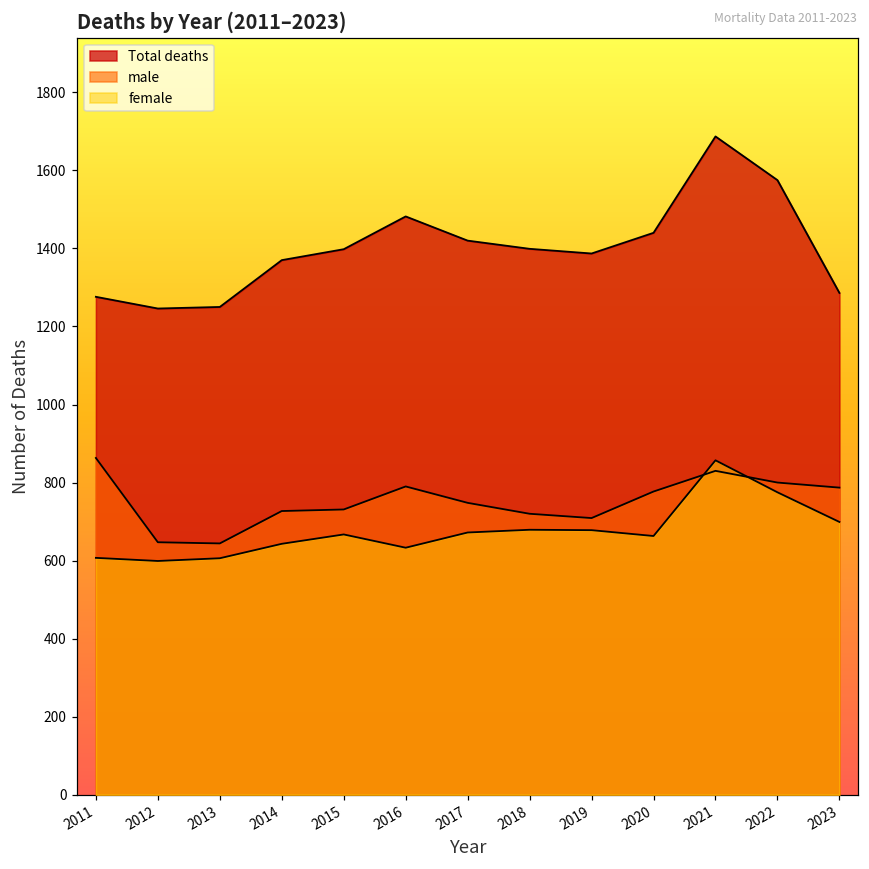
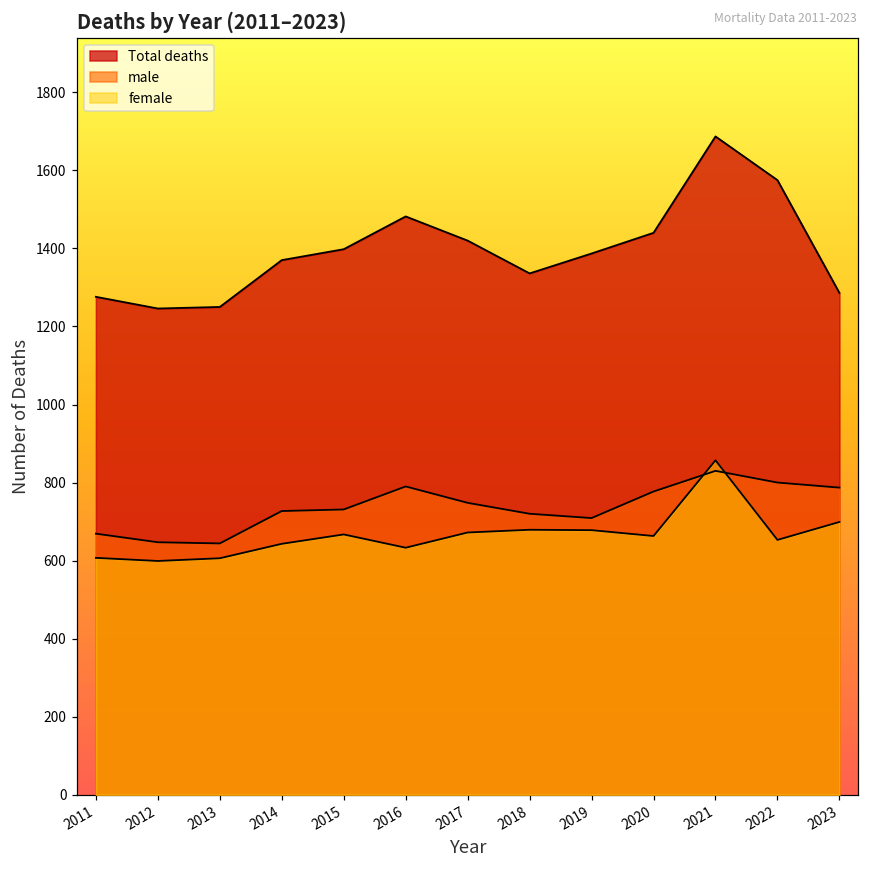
  {
    "Total deaths": {
      "2011": 1280,
      "2012": 1250,
      "2013": 1250,
      "2014": 1370,
      "2015": 1400,
      "2016": 1480,
      "2017": 1420,
-     "2018": 1400,
+     "2018": 1340,
      "2019": 1390,
      "2020": 1440,
      "2021": 1690,
      "2022": 1580,
      "2023": 1290
    },
    "male": {
-     "2011": 860,
+     "2011": 670,
      "2012": 650,
      "2013": 640,
      "2014": 730,
      "2015": 730,
      "2016": 790,
      "2017": 750,
      "2018": 720,
      "2019": 710,
      "2020": 780,
      "2021": 830,
      "2022": 800,
      "2023": 790
    },
    "female": {
      "2011": 610,
      "2012": 600,
      "2013": 610,
      "2014": 640,
      "2015": 670,
      "2016": 630,
      "2017": 670,
      "2018": 680,
      "2019": 680,
      "2020": 660,
      "2021": 860,
-     "2022": 780,
+     "2022": 650,
      "2023": 700
    }
  }
